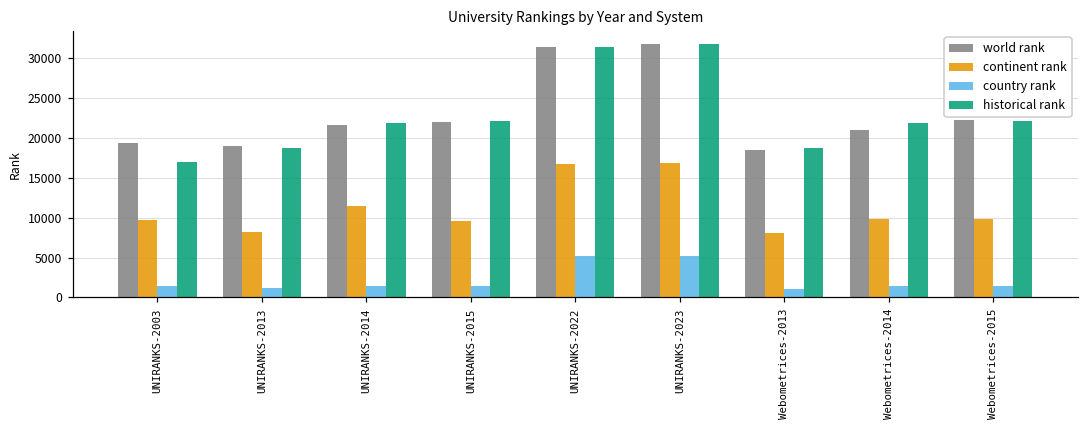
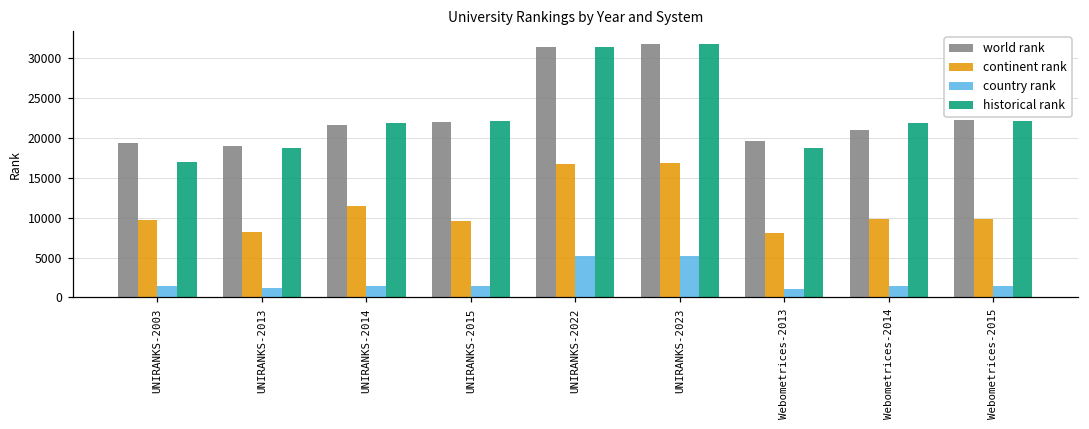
  {
    "world rank": {
      "UNIRANKS-2003": 19000,
      "UNIRANKS-2013": 19000,
      "UNIRANKS-2014": 22000,
      "UNIRANKS-2015": 22000,
      "UNIRANKS-2022": 31000,
      "UNIRANKS-2023": 32000,
-     "Webometrices-2013": 18000,
+     "Webometrices-2013": 20000,
      "Webometrices-2014": 21000,
      "Webometrices-2015": 22000
    },
    "continent rank": {
      "UNIRANKS-2003": 10000,
      "UNIRANKS-2013": 8000,
      "UNIRANKS-2014": 11000,
      "UNIRANKS-2015": 10000,
      "UNIRANKS-2022": 17000,
      "UNIRANKS-2023": 17000,
      "Webometrices-2013": 8000,
      "Webometrices-2014": 10000,
      "Webometrices-2015": 10000
    },
    "country rank": {
      "UNIRANKS-2003": 1000,
      "UNIRANKS-2013": 1000,
      "UNIRANKS-2014": 1000,
      "UNIRANKS-2015": 1000,
      "UNIRANKS-2022": 5000,
      "UNIRANKS-2023": 5000,
      "Webometrices-2013": 1000,
      "Webometrices-2014": 1000,
      "Webometrices-2015": 1000
    },
    "historical rank": {
      "UNIRANKS-2003": 17000,
      "UNIRANKS-2013": 19000,
      "UNIRANKS-2014": 22000,
      "UNIRANKS-2015": 22000,
      "UNIRANKS-2022": 31000,
      "UNIRANKS-2023": 32000,
      "Webometrices-2013": 19000,
      "Webometrices-2014": 22000,
      "Webometrices-2015": 22000
    }
  }
